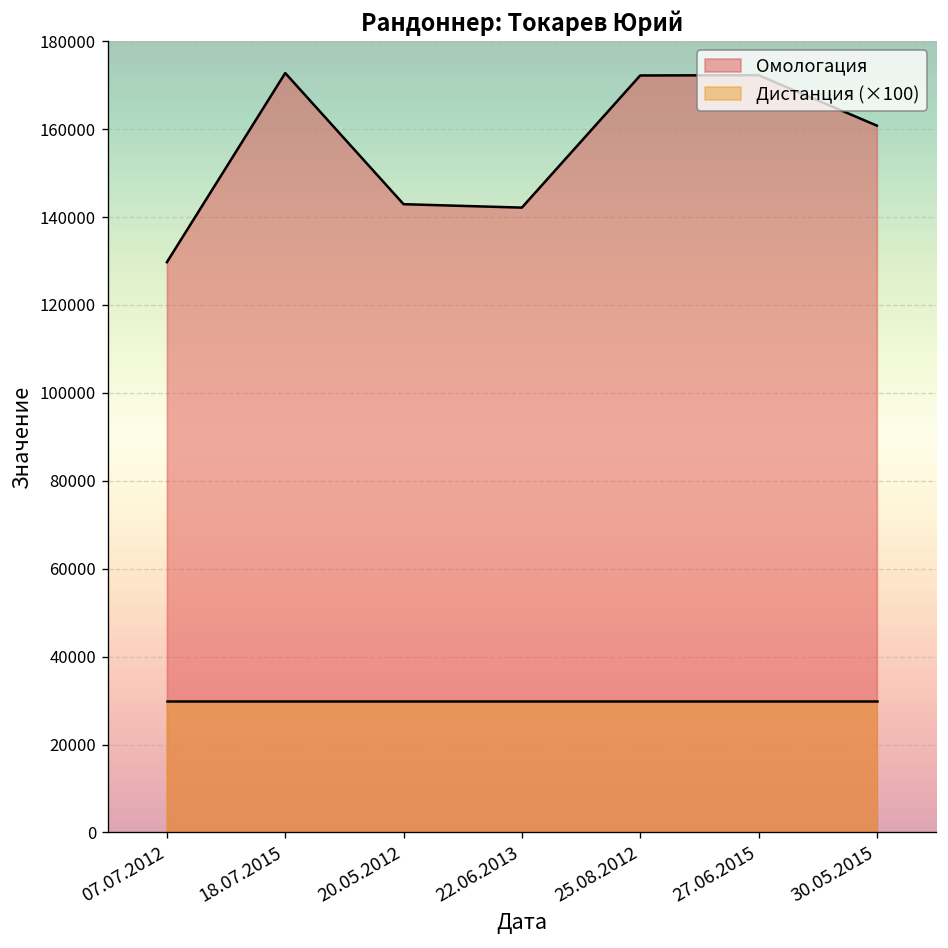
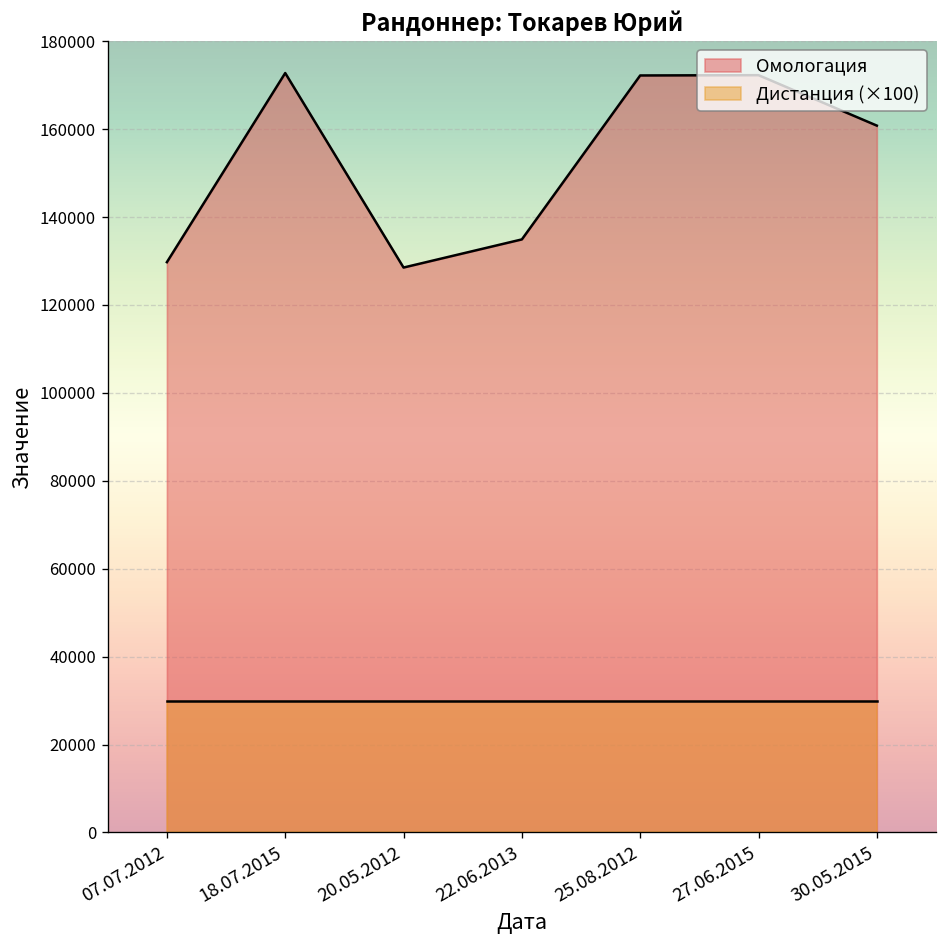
  {
    "Омологация": {
      "07.07.2012": 130000,
      "18.07.2015": 173000,
-     "20.05.2012": 143000,
-     "22.06.2013": 142000,
+     "20.05.2012": 129000,
+     "22.06.2013": 135000,
      "25.08.2012": 172000,
      "30.05.2015": 161000
    },
    "Дистанция (×100)": {
      "07.07.2012": 30000,
      "18.07.2015": 30000,
      "20.05.2012": 30000,
      "22.06.2013": 30000,
      "25.08.2012": 30000,
      "27.06.2015": 30000,
      "30.05.2015": 30000
    }
  }
